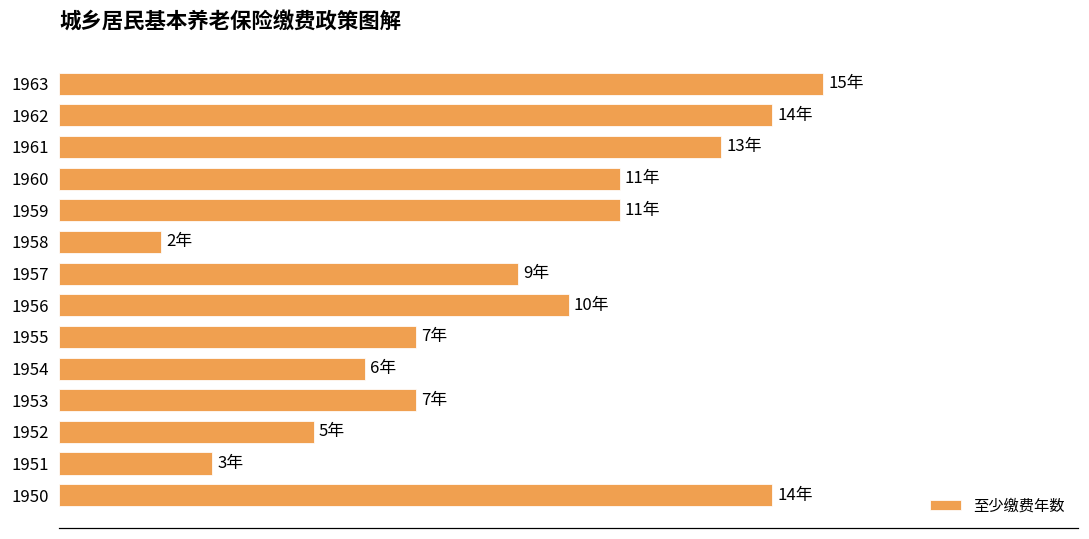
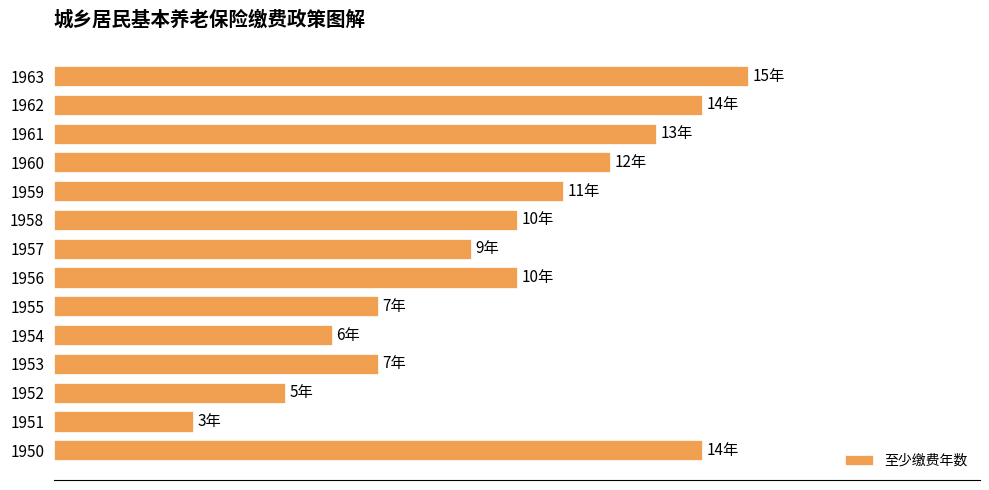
  {
    "1963": "15年",
    "1962": "14年",
    "1961": "13年",
-   "1960": "11年",
+   "1960": "12年",
    "1959": "11年",
-   "1958": "2年",
+   "1958": "10年",
    "1957": "9年",
    "1956": "10年",
    "1955": "7年",
    "1954": "6年",
    "1953": "7年",
    "1952": "5年",
    "1951": "3年",
    "1950": "14年"
  }
